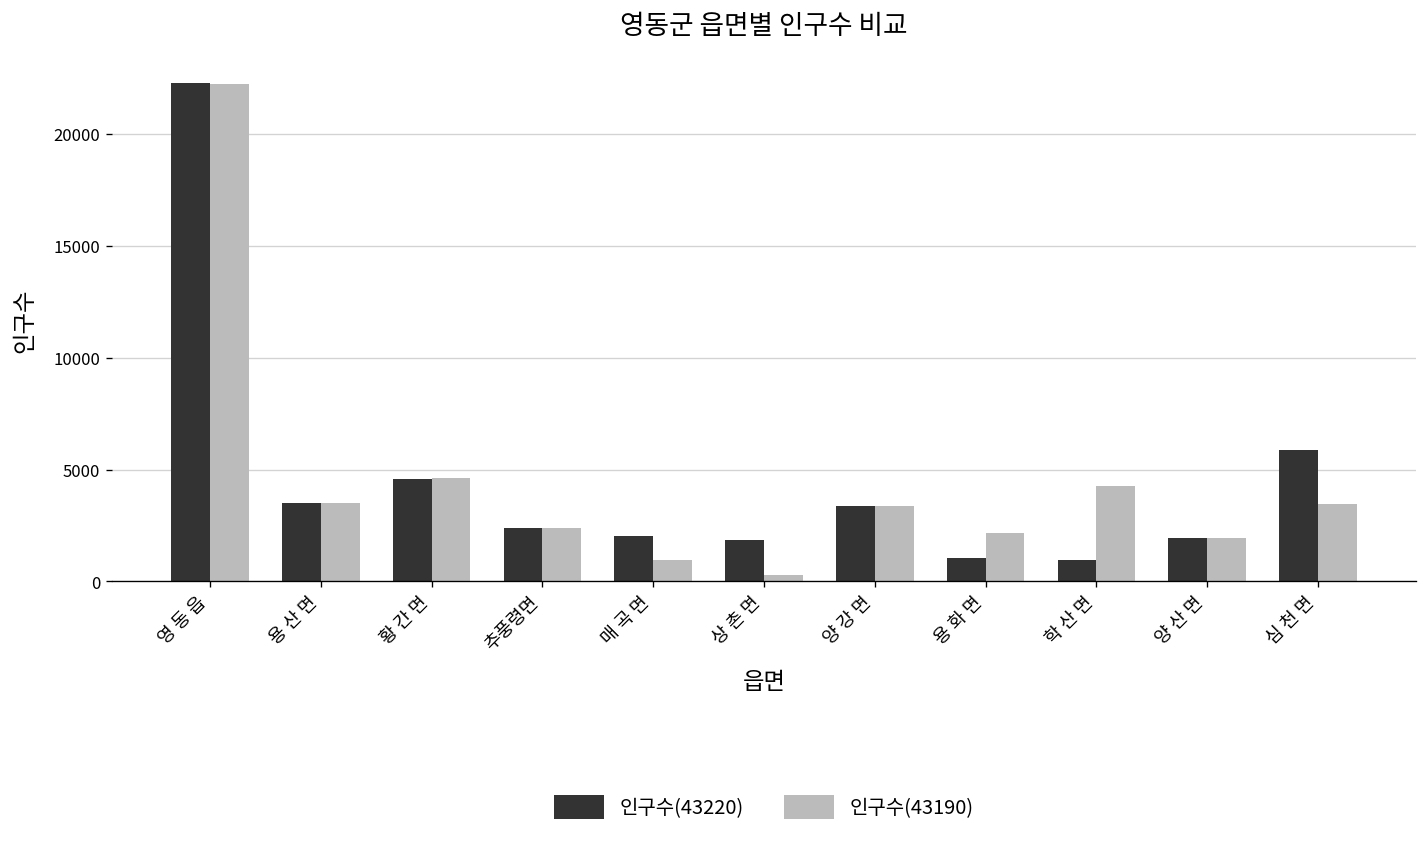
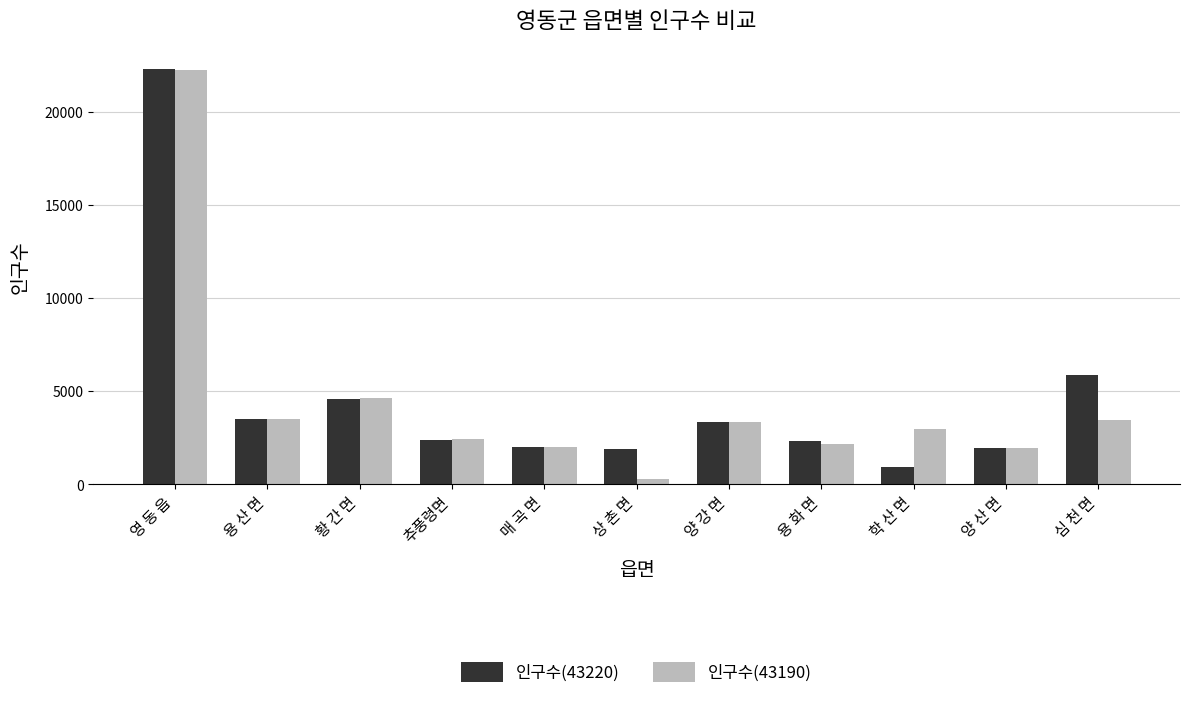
  {
    "인구수(43220)": {
      "영 동 읍": 22300,
      "용 산 면": 3500,
      "황 간 면": 4600,
      "추풍령면": 2400,
      "매 곡 면": 2000,
      "상 촌 면": 1900,
      "양 강 면": 3400,
-     "용 화 면": 1100,
+     "용 화 면": 2300,
      "학 산 면": 1000,
      "양 산 면": 2000,
      "심 천 면": 5900
    },
    "인구수(43190)": {
      "영 동 읍": 22300,
      "용 산 면": 3500,
      "황 간 면": 4600,
      "추풍령면": 2400,
-     "매 곡 면": 1000,
+     "매 곡 면": 2000,
      "상 촌 면": 300,
      "양 강 면": 3400,
      "용 화 면": 2200,
-     "학 산 면": 4300,
+     "학 산 면": 3000,
      "양 산 면": 2000,
      "심 천 면": 3500
    }
  }
